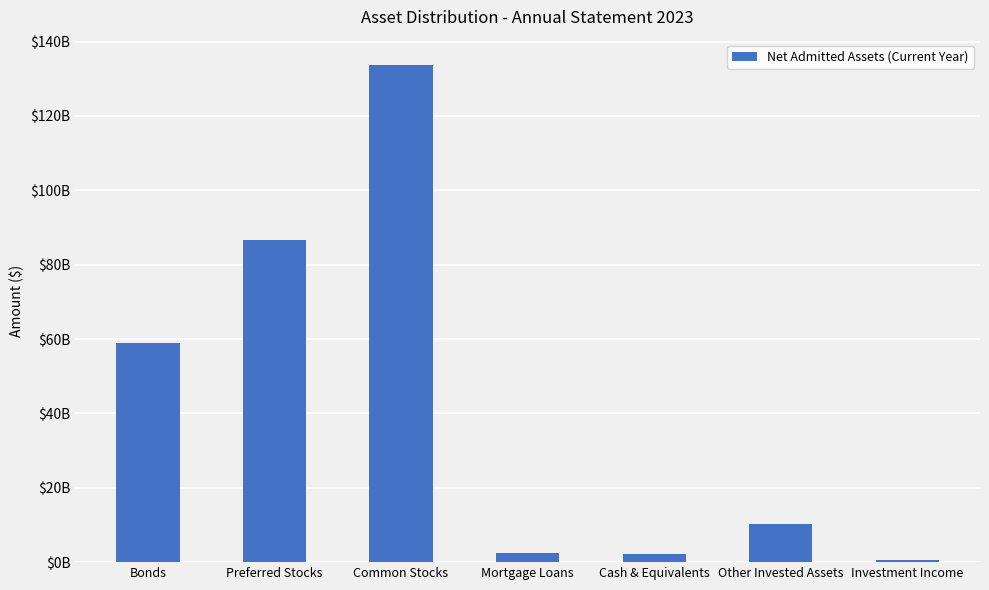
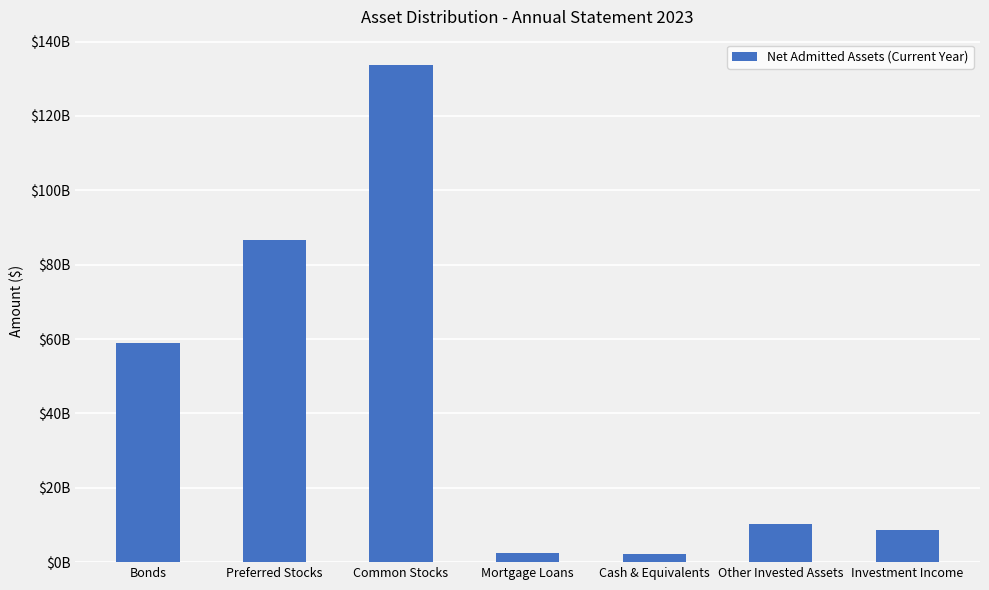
  {
    "Bonds": "$59000000000",
    "Preferred Stocks": "$87000000000",
    "Common Stocks": "$134000000000",
    "Mortgage Loans": "$2000000000",
    "Cash & Equivalents": "$2000000000",
    "Other Invested Assets": "$10000000000",
-   "Investment Income": "$1000000000"
+   "Investment Income": "$9000000000"
  }
